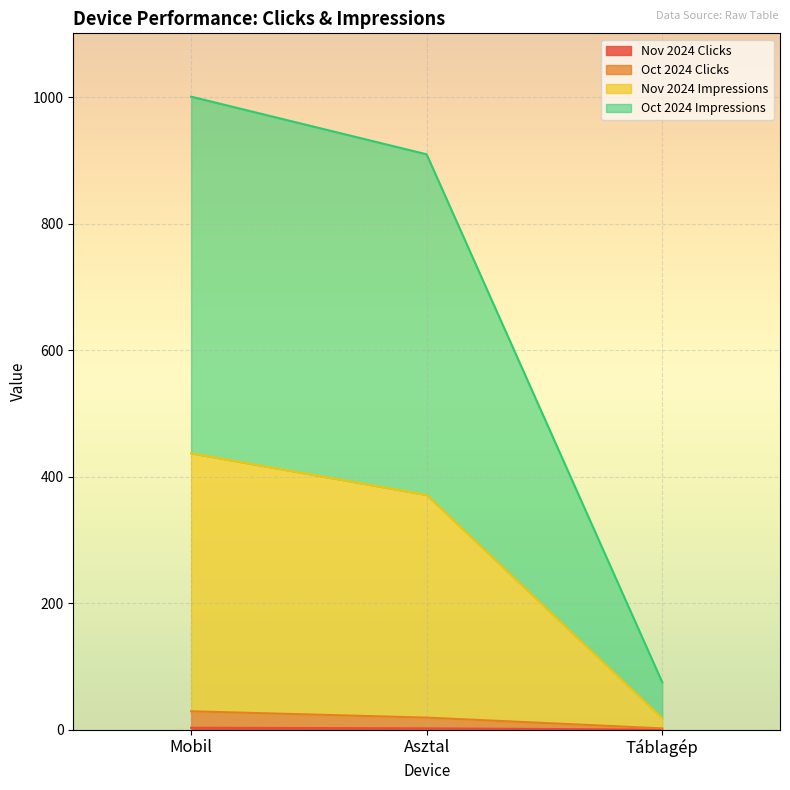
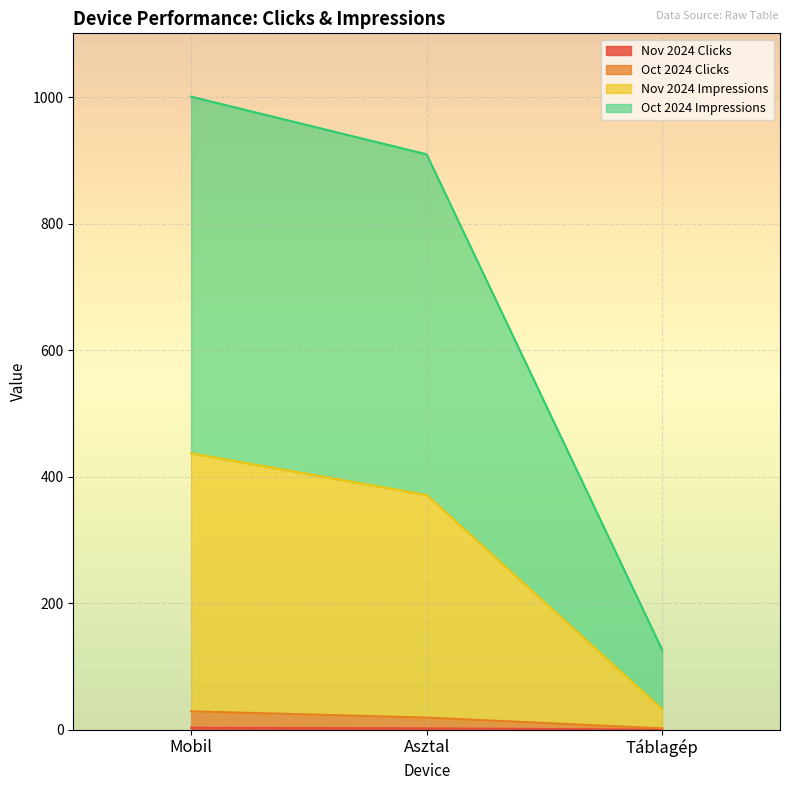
  {
    "Nov 2024 Impressions": {
      "Mobil": 410,
      "Asztal": 350,
-     "Táblagép": 20
+     "Táblagép": 30
    },
    "Oct 2024 Impressions": {
      "Mobil": 560,
      "Asztal": 540,
-     "Táblagép": 60
+     "Táblagép": 90
    }
  }
